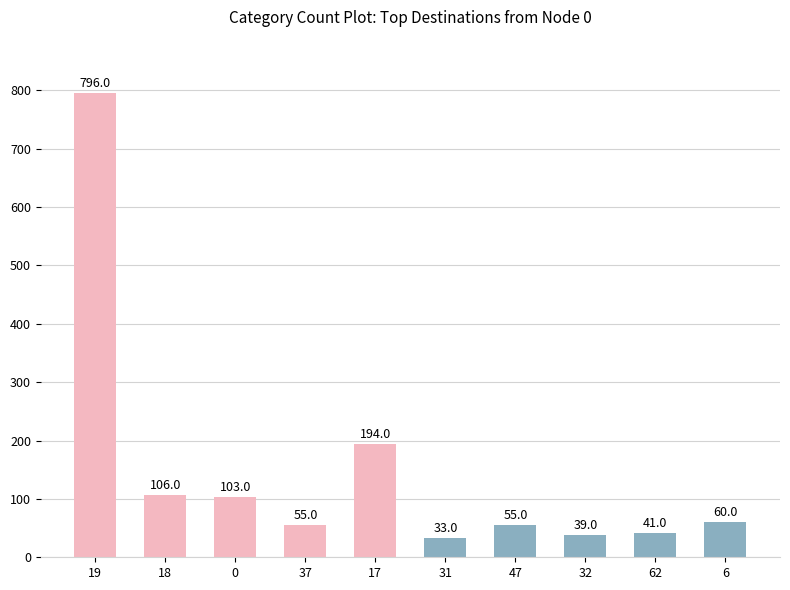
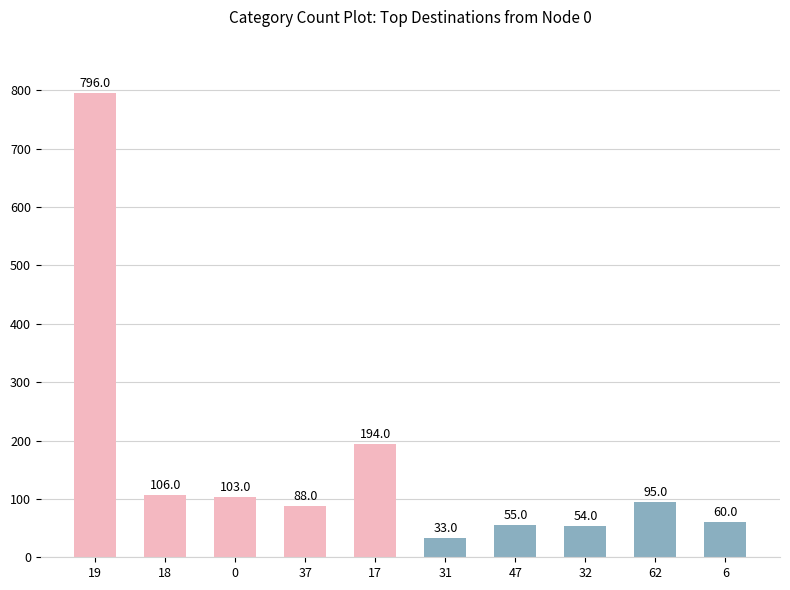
  {
    "19": 796.0,
    "18": 106.0,
    "0": 103.0,
-   "37": 55.0,
+   "37": 88.0,
    "17": 194.0,
    "31": 33.0,
    "47": 55.0,
-   "32": 39.0,
-   "62": 41.0,
+   "32": 54.0,
+   "62": 95.0,
    "6": 60.0
  }
